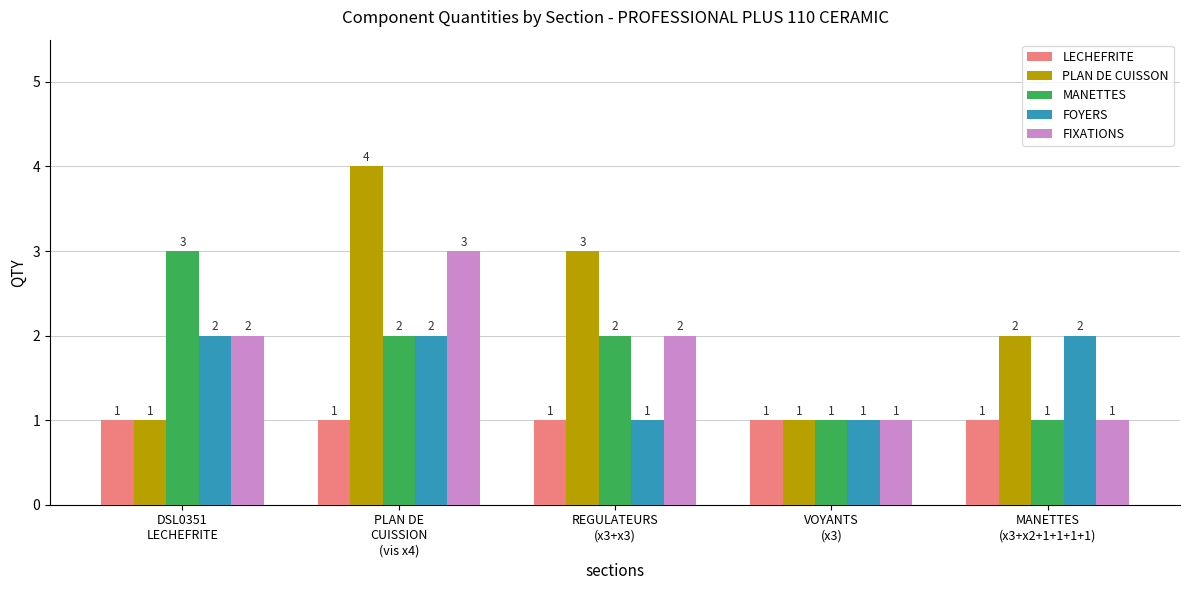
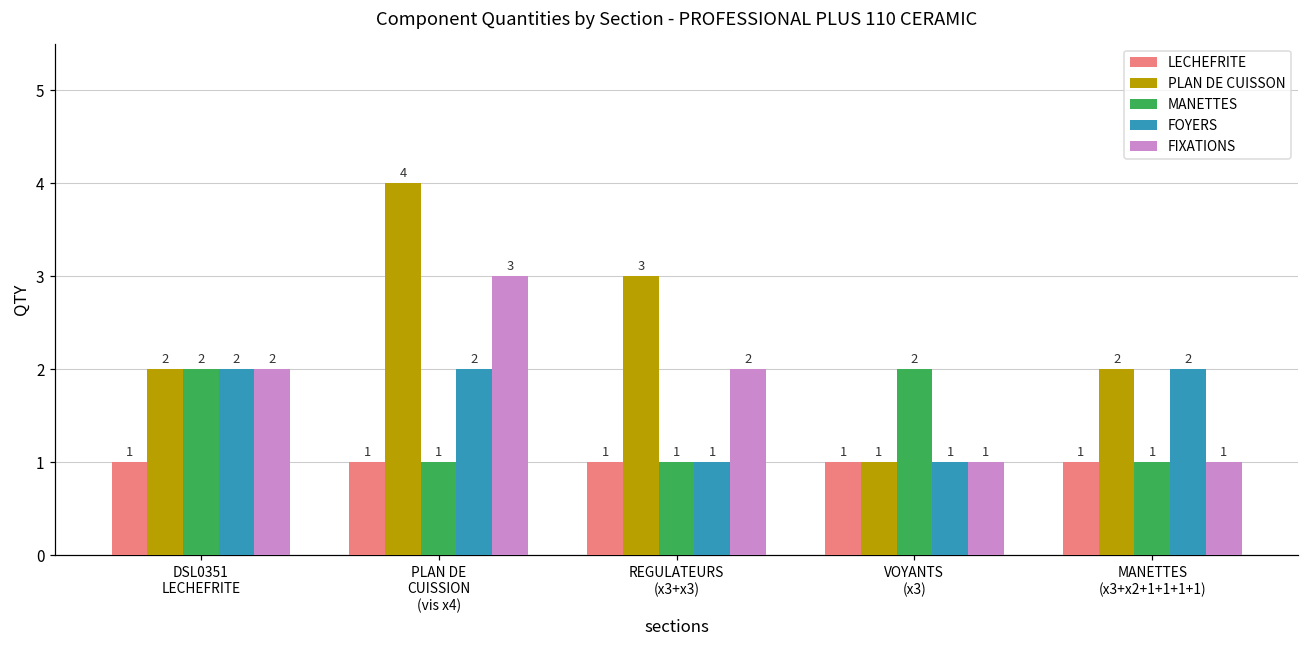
  {
    "LECHEFRITE": {
      "DSL0351 LECHEFRITE": 1,
      "PLAN DE CUISSION (vis x4)": 1,
      "REGULATEURS (x3+x3)": 1,
      "VOYANTS (x3)": 1,
      "MANETTES (x3+x2+1+1+1+1)": 1
    },
    "PLAN DE CUISSON": {
-     "DSL0351 LECHEFRITE": 1,
+     "DSL0351 LECHEFRITE": 2,
      "PLAN DE CUISSION (vis x4)": 4,
      "REGULATEURS (x3+x3)": 3,
      "VOYANTS (x3)": 1,
      "MANETTES (x3+x2+1+1+1+1)": 2
    },
    "MANETTES": {
-     "DSL0351 LECHEFRITE": 3,
-     "PLAN DE CUISSION (vis x4)": 2,
-     "REGULATEURS (x3+x3)": 2,
-     "VOYANTS (x3)": 1,
+     "DSL0351 LECHEFRITE": 2,
+     "PLAN DE CUISSION (vis x4)": 1,
+     "REGULATEURS (x3+x3)": 1,
+     "VOYANTS (x3)": 2,
      "MANETTES (x3+x2+1+1+1+1)": 1
    },
    "FOYERS": {
      "DSL0351 LECHEFRITE": 2,
      "PLAN DE CUISSION (vis x4)": 2,
      "REGULATEURS (x3+x3)": 1,
      "VOYANTS (x3)": 1,
      "MANETTES (x3+x2+1+1+1+1)": 2
    },
    "FIXATIONS": {
      "DSL0351 LECHEFRITE": 2,
      "PLAN DE CUISSION (vis x4)": 3,
      "REGULATEURS (x3+x3)": 2,
      "VOYANTS (x3)": 1,
      "MANETTES (x3+x2+1+1+1+1)": 1
    }
  }
